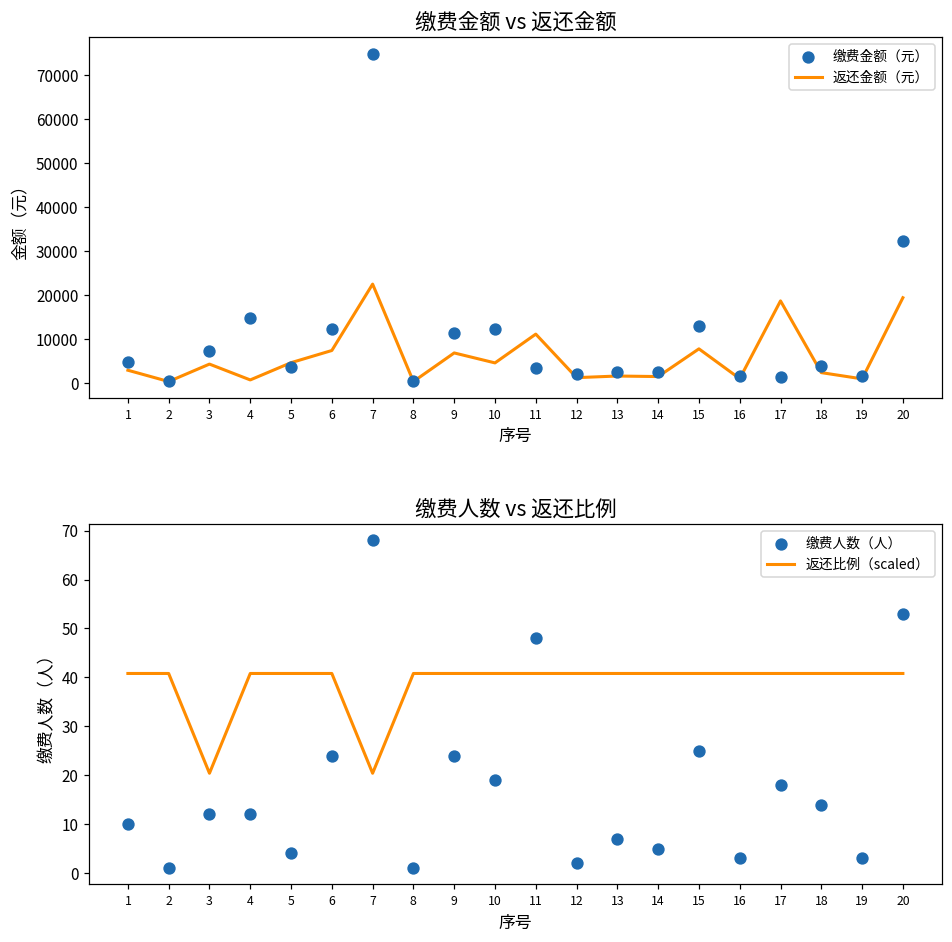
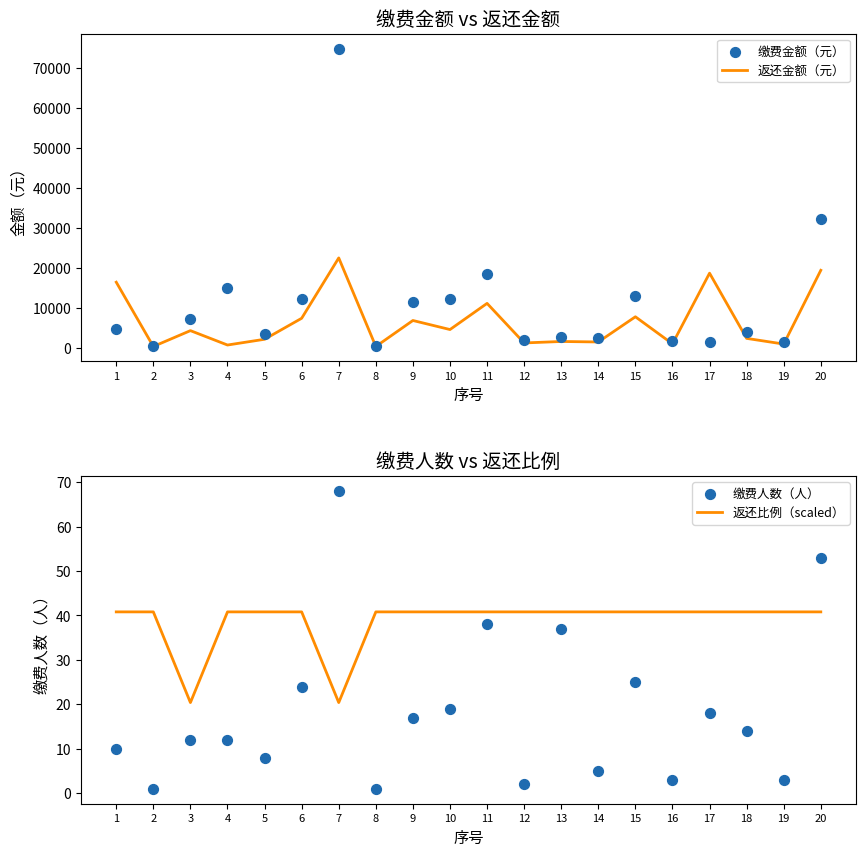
  {
    "缴费金额 vs 返还金额": {
      "返还金额（元）": {
-       "1": 3000,
+       "1": 16000,
        "3": 4000,
        "4": 1000,
-       "5": 5000,
+       "5": 2000,
        "6": 7000,
        "7": 22000,
        "9": 7000,
        "10": 5000,
        "11": 11000,
        "12": 1000,
        "13": 2000,
        "14": 1000,
        "15": 8000,
        "17": 19000,
        "18": 2000,
        "20": 19000
      },
      "缴费金额（元）": {
-       "11": 3000
+       "11": 18000
      }
    },
    "缴费人数 vs 返还比例": {
      "返还比例（scaled）": {
        "1": 41,
        "2": 41,
        "3": 20,
        "4": 41,
        "5": 41,
        "6": 41,
        "7": 20,
        "8": 41,
        "9": 41,
        "10": 41,
        "11": 41,
        "12": 41,
        "13": 41,
        "14": 41,
        "15": 41,
        "16": 41,
        "17": 41,
        "18": 41,
        "19": 41,
        "20": 41
      },
      "缴费人数（人）": {
-       "5": 4,
-       "9": 24,
-       "11": 48,
-       "13": 7
+       "5": 8,
+       "9": 17,
+       "11": 38,
+       "13": 37
      }
    }
  }
